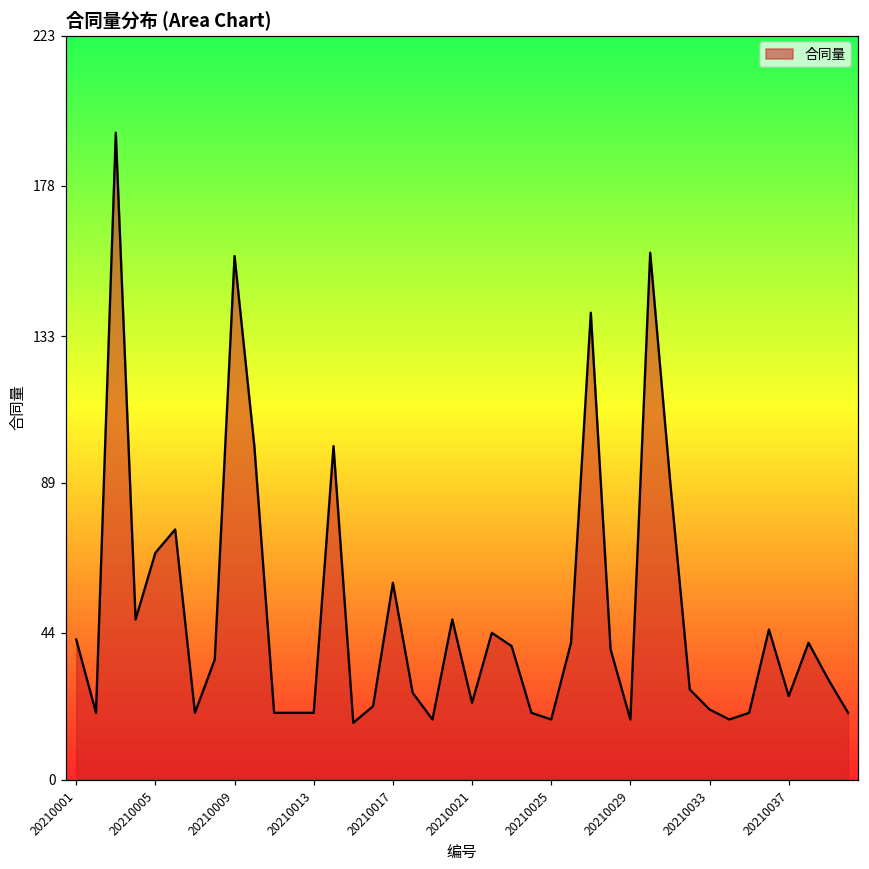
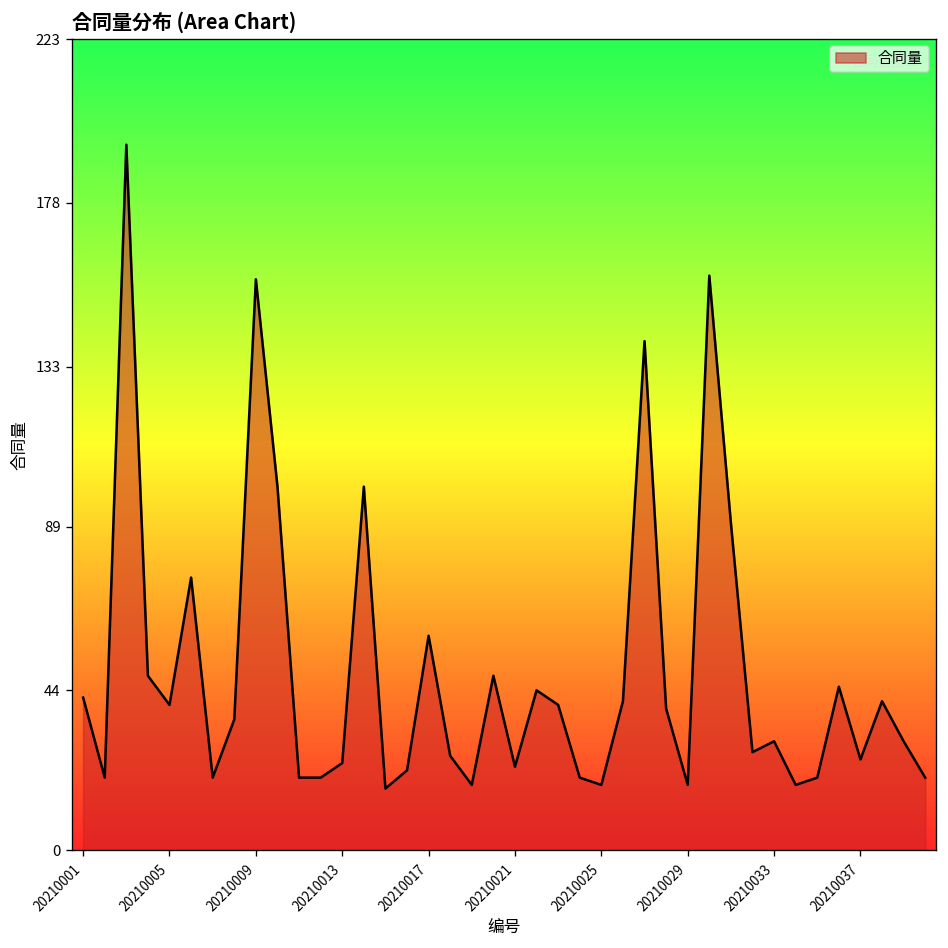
  {
    "20210001": 42,
-   "20210005": 68,
+   "20210005": 40,
    "20210009": 157,
-   "20210013": 20,
+   "20210013": 24,
    "20210017": 59,
    "20210021": 23,
    "20210025": 18,
    "20210029": 18,
-   "20210033": 21,
+   "20210033": 30,
    "20210037": 25
  }
